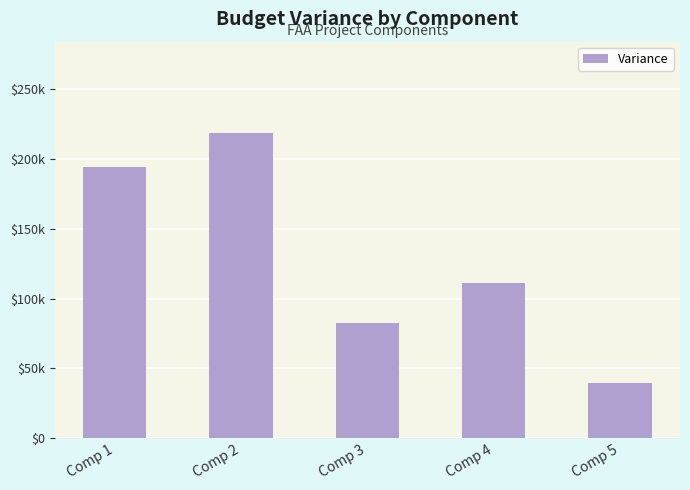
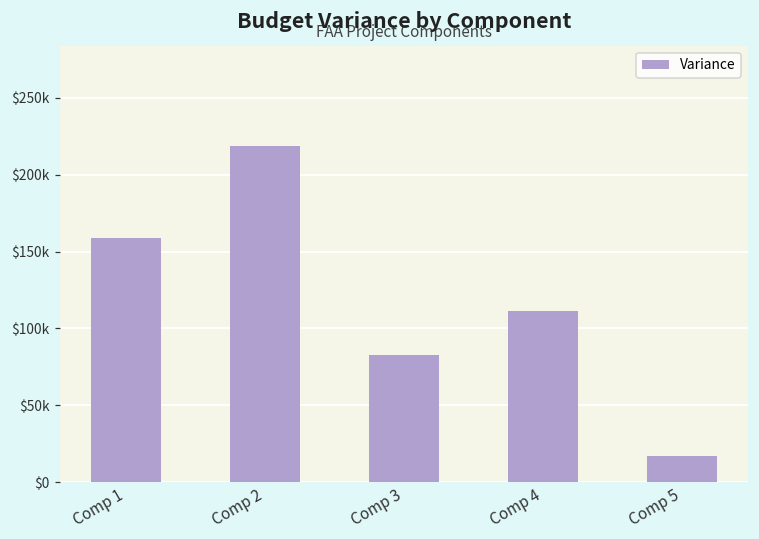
  {
-   "Comp 1": "$194000",
+   "Comp 1": "$159000",
    "Comp 2": "$218000",
    "Comp 3": "$83000",
    "Comp 4": "$111000",
-   "Comp 5": "$39000"
+   "Comp 5": "$17000"
  }
